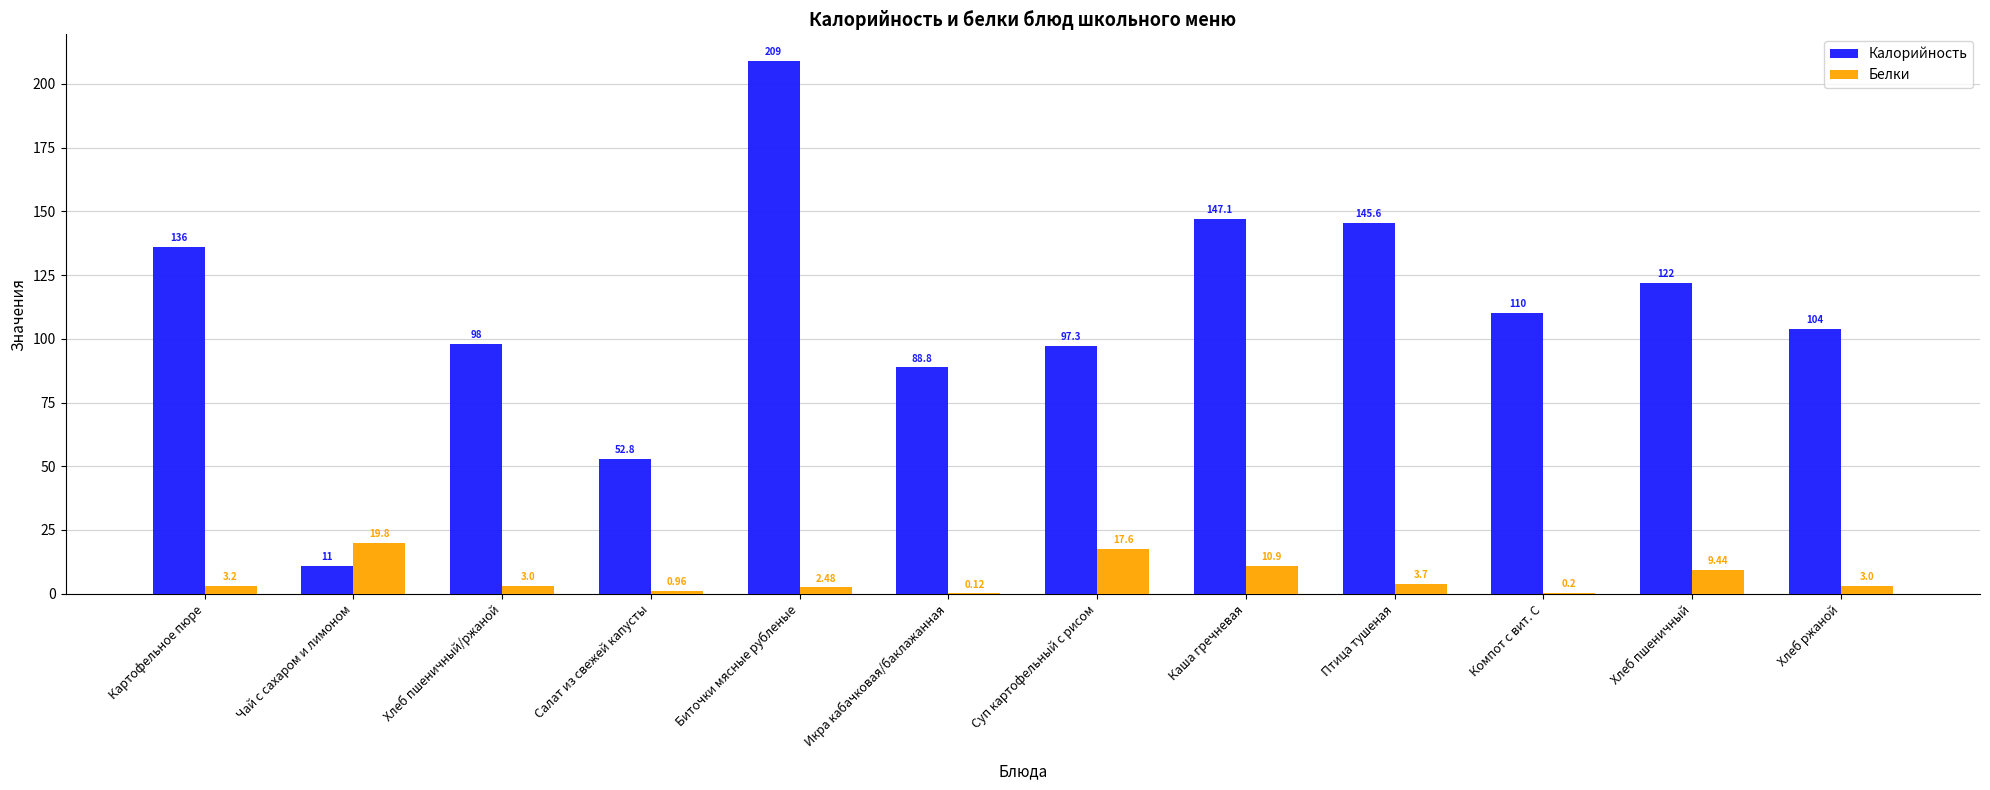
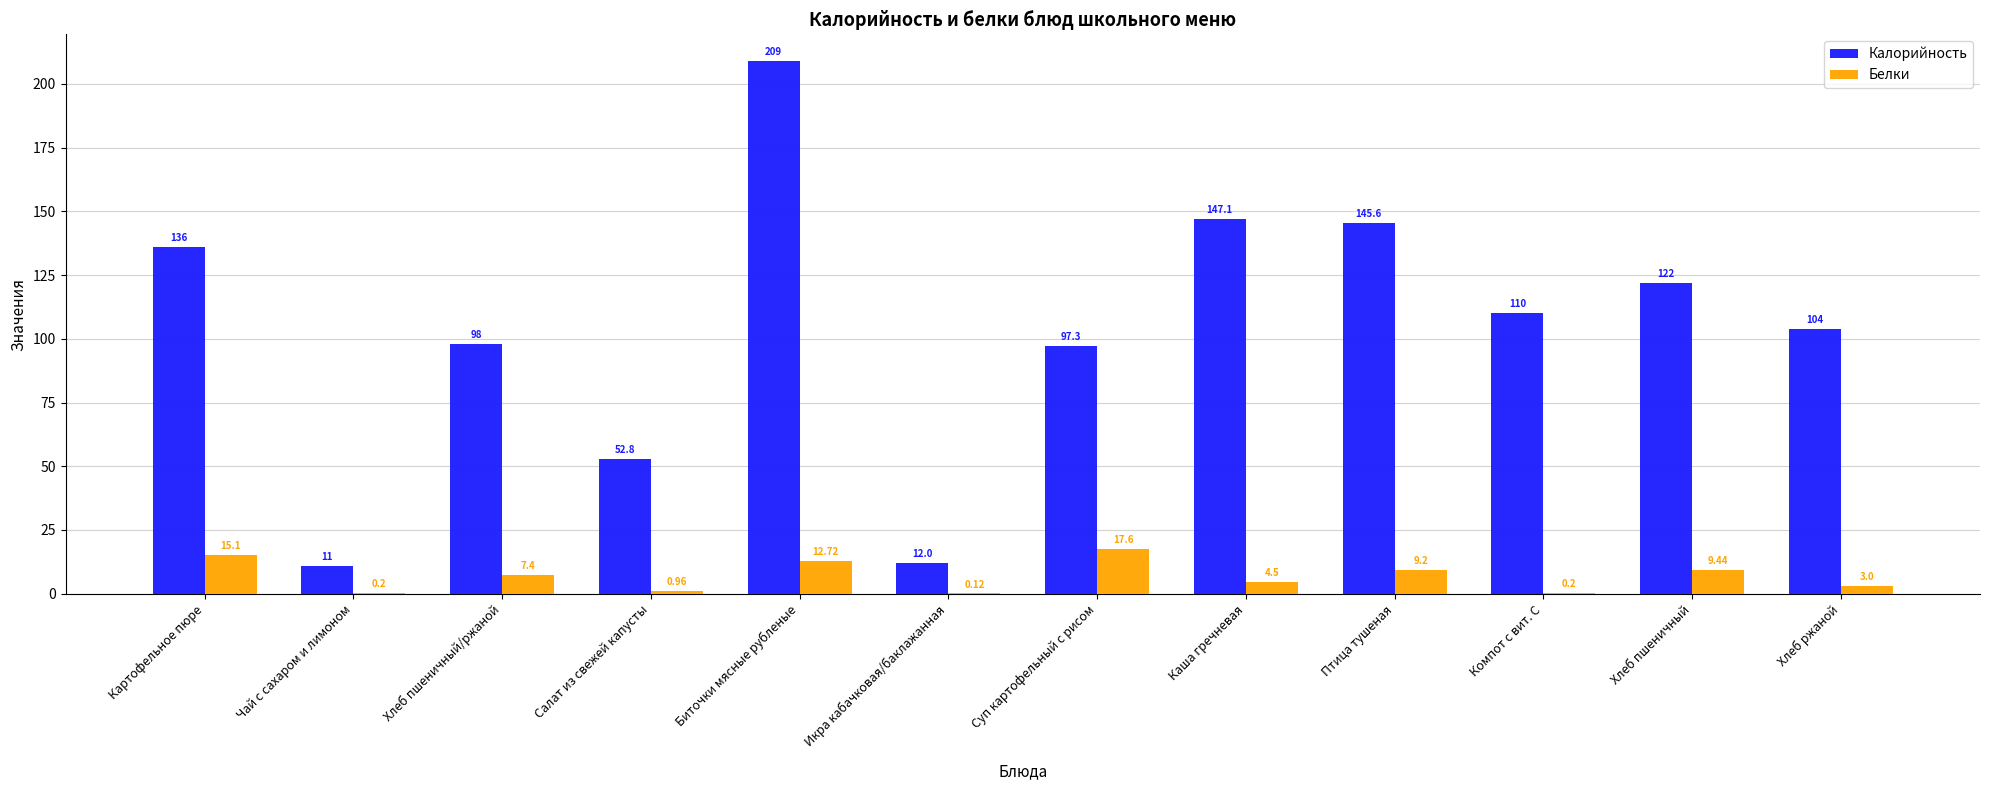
  {
    "Калорийность": {
      "Картофельное пюре": 136,
      "Чай с сахаром и лимоном": 11,
      "Хлеб пшеничный/ржаной": 98,
      "Салат из свежей капусты": 52.8,
      "Биточки мясные рубленые": 209,
-     "Икра кабачковая/баклажанная": 88.8,
+     "Икра кабачковая/баклажанная": 12.0,
      "Суп картофельный с рисом": 97.3,
      "Каша гречневая": 147.1,
      "Птица тушеная": 145.6,
      "Компот с вит. С": 110,
      "Хлеб пшеничный": 122,
      "Хлеб ржаной": 104
    },
    "Белки": {
-     "Картофельное пюре": 3.2,
-     "Чай с сахаром и лимоном": 19.8,
-     "Хлеб пшеничный/ржаной": 3.0,
+     "Картофельное пюре": 15.1,
+     "Чай с сахаром и лимоном": 0.2,
+     "Хлеб пшеничный/ржаной": 7.4,
      "Салат из свежей капусты": 0.96,
-     "Биточки мясные рубленые": 2.48,
+     "Биточки мясные рубленые": 12.72,
      "Икра кабачковая/баклажанная": 0.12,
      "Суп картофельный с рисом": 17.6,
-     "Каша гречневая": 10.9,
-     "Птица тушеная": 3.7,
+     "Каша гречневая": 4.5,
+     "Птица тушеная": 9.2,
      "Компот с вит. С": 0.2,
      "Хлеб пшеничный": 9.44,
      "Хлеб ржаной": 3.0
    }
  }
